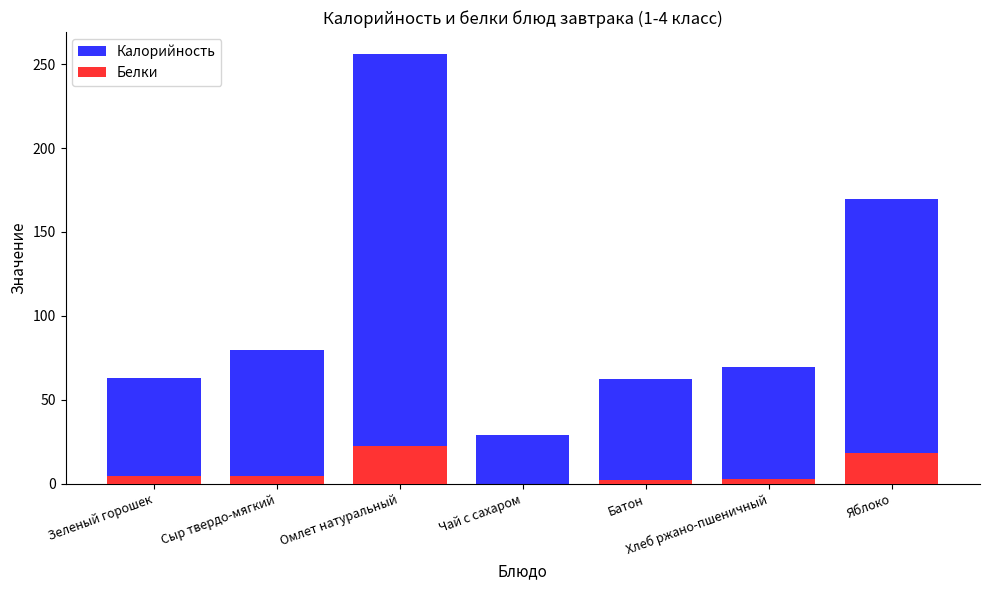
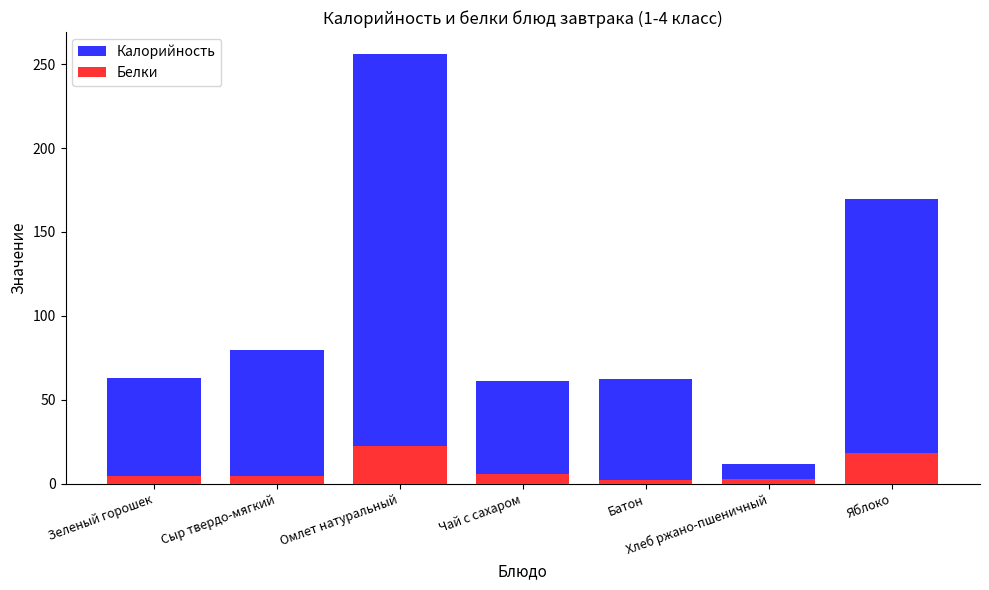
  {
    "Калорийность": {
      "Зеленый горошек": 63,
      "Сыр твердо-мягкий": 80,
      "Омлет натуральный": 256,
-     "Чай с сахаром": 29,
+     "Чай с сахаром": 61,
      "Батон": 63,
-     "Хлеб ржано-пшеничный": 70,
+     "Хлеб ржано-пшеничный": 12,
      "Яблоко": 170
    },
    "Белки": {
-     "Чай с сахаром": 0
+     "Чай с сахаром": 6
    }
  }
